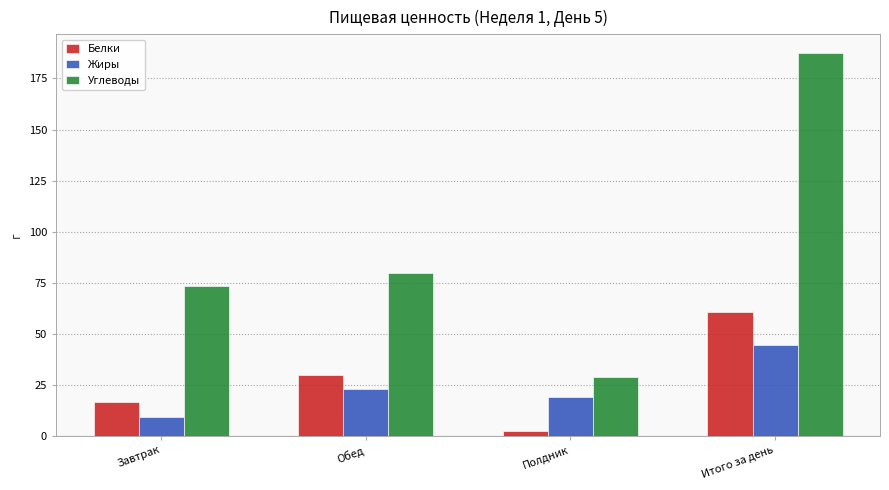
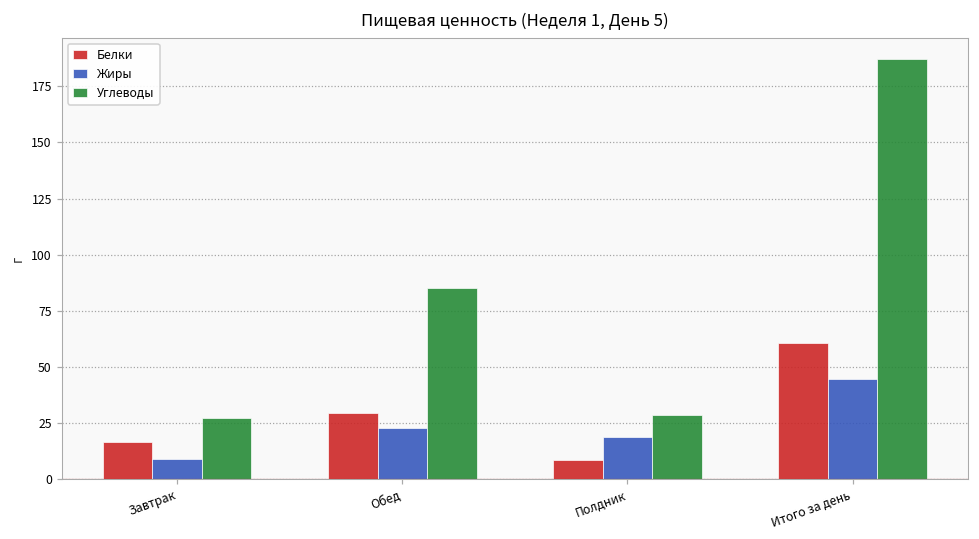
  {
    "Белки": {
      "Завтрак": 17,
      "Обед": 30,
-     "Полдник": 2,
+     "Полдник": 9,
      "Итого за день": 61
    },
    "Жиры": {
      "Завтрак": 9,
      "Обед": 23,
      "Полдник": 19,
      "Итого за день": 45
    },
    "Углеводы": {
-     "Завтрак": 73,
-     "Обед": 80,
+     "Завтрак": 27,
+     "Обед": 85,
      "Полдник": 29,
      "Итого за день": 187
    }
  }
